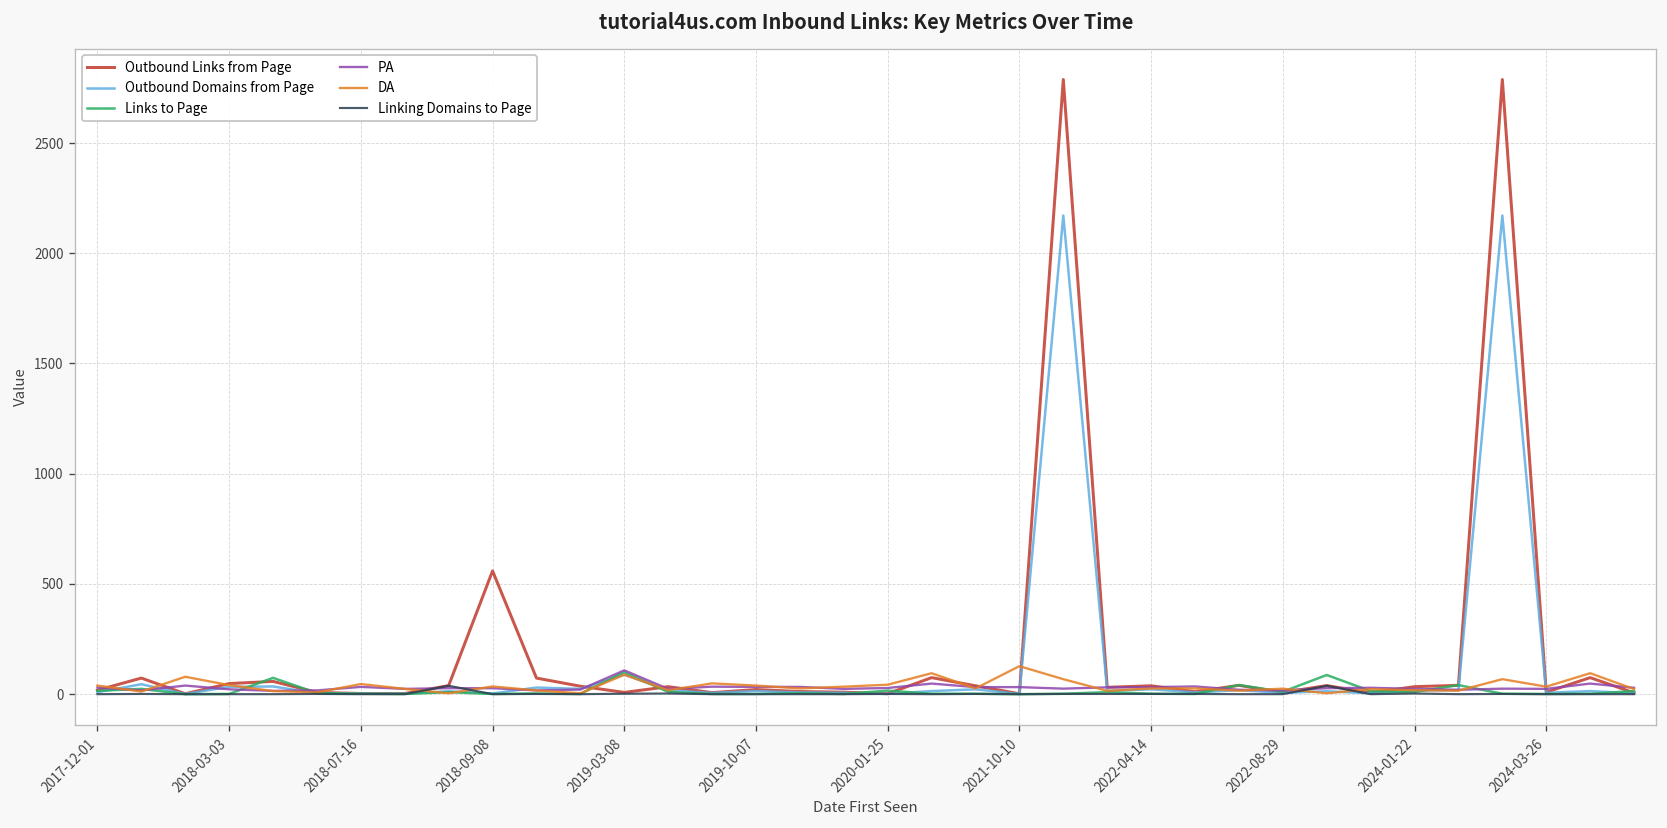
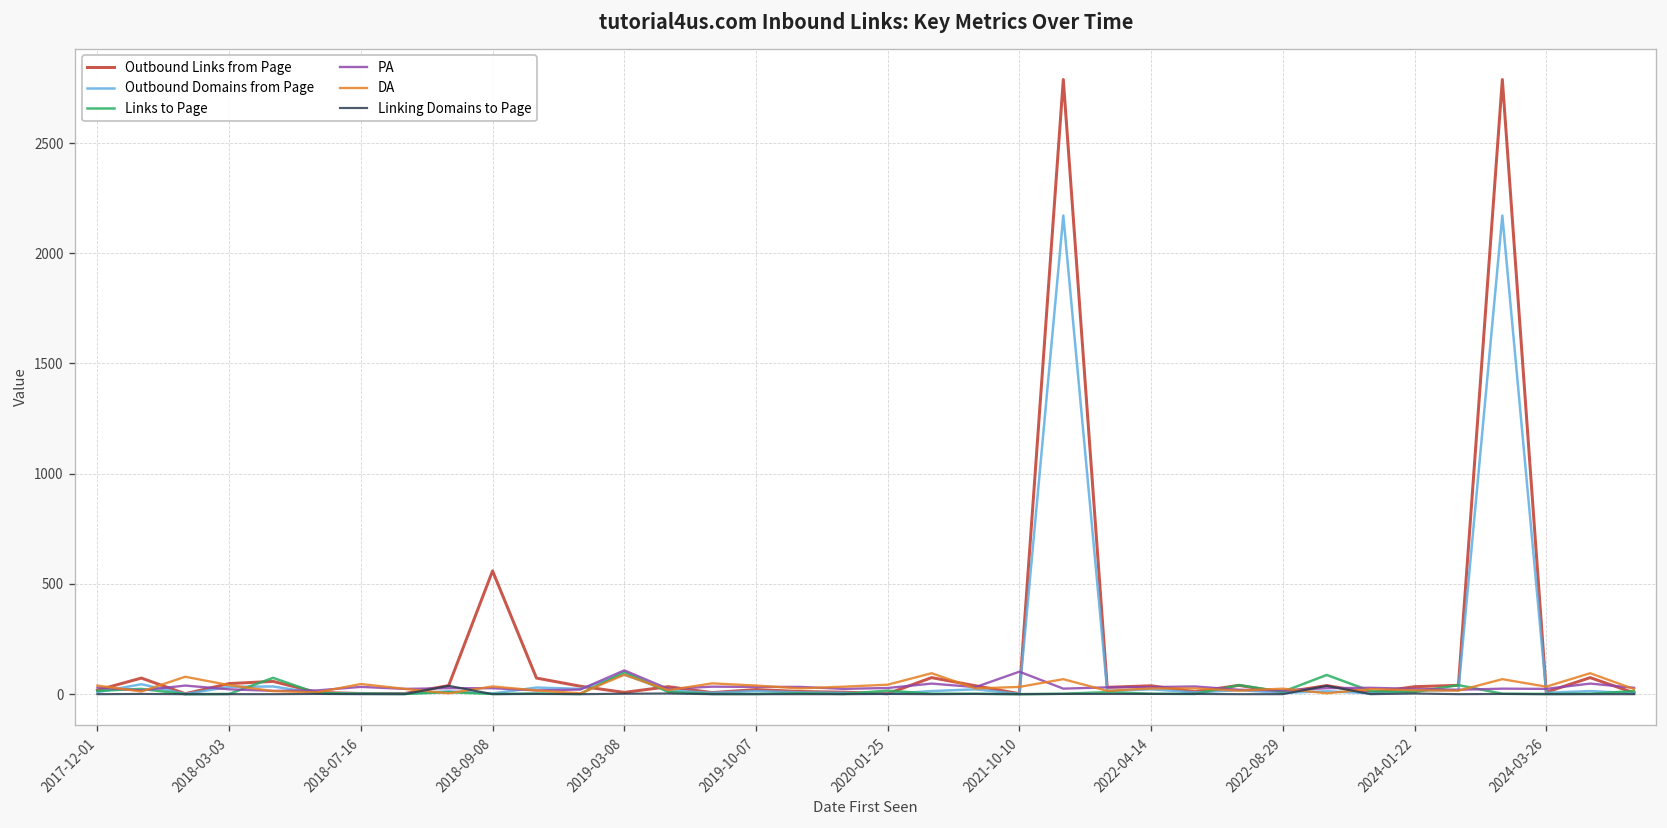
  {
    "Outbound Links from Page": {
      "2018-09-08": 560
    },
    "PA": {
-     "2021-10-10": 30
+     "2021-10-10": 100
    },
    "DA": {
      "2020-01-25": 40,
-     "2021-10-10": 130
+     "2021-10-10": 30
    }
  }
